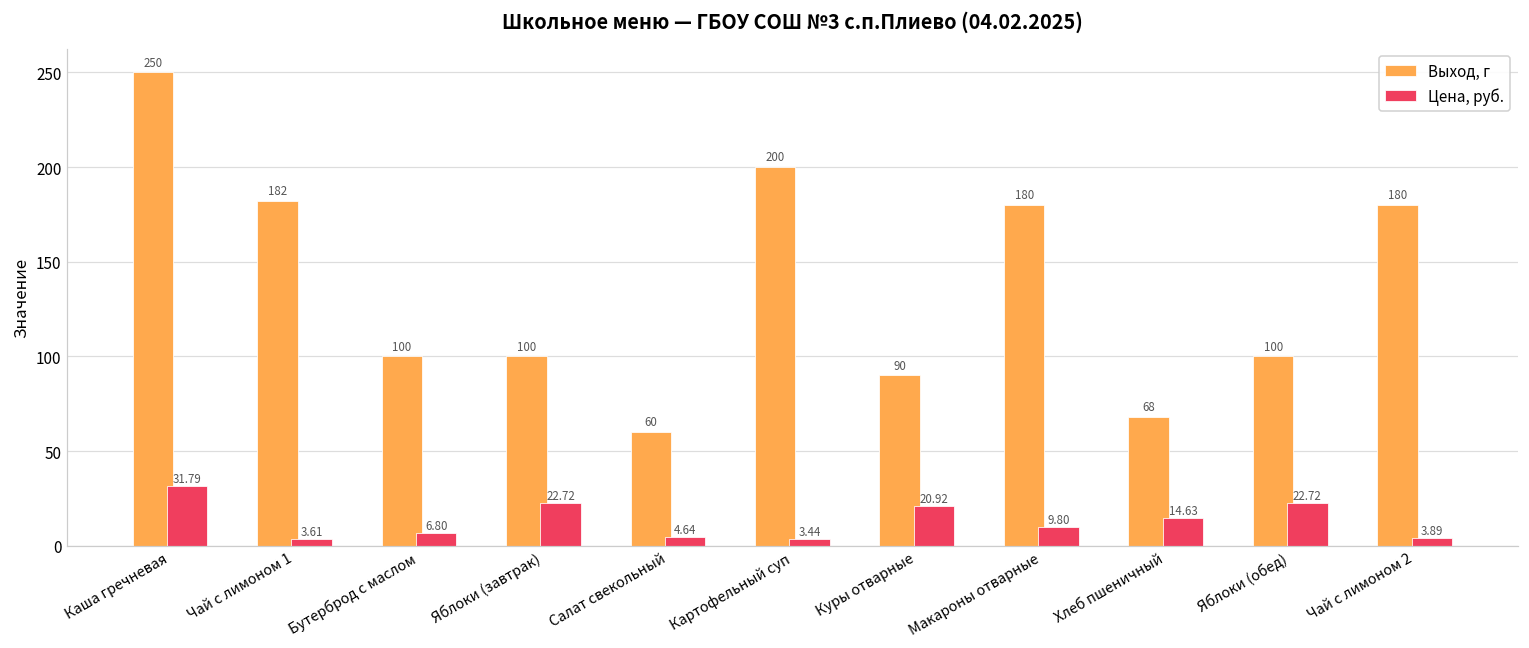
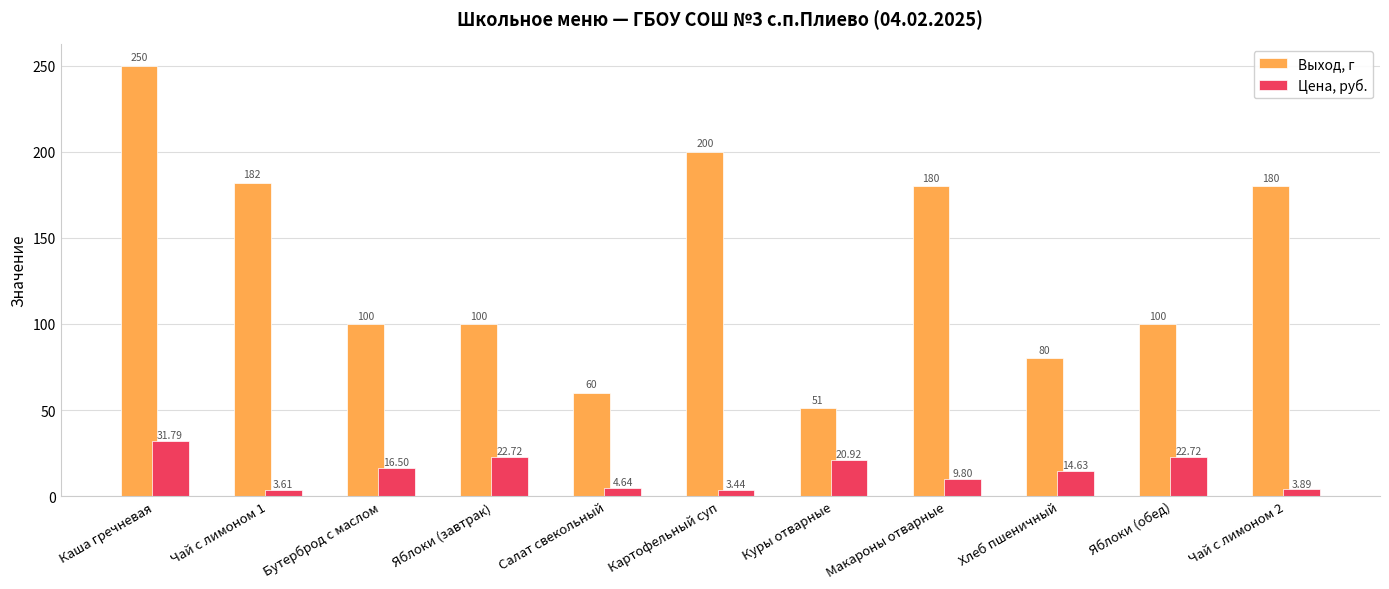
  {
    "Выход, г": {
      "Каша гречневая": 250,
      "Чай с лимоном 1": 182,
      "Бутерброд с маслом": 100,
      "Яблоки (завтрак)": 100,
      "Салат свекольный": 60,
      "Картофельный суп": 200,
-     "Куры отварные": 90,
+     "Куры отварные": 51,
      "Макароны отварные": 180,
-     "Хлеб пшеничный": 68,
+     "Хлеб пшеничный": 80,
      "Яблоки (обед)": 100,
      "Чай с лимоном 2": 180
    },
    "Цена, руб.": {
      "Каша гречневая": 31.79,
      "Чай с лимоном 1": 3.61,
-     "Бутерброд с маслом": 6.80,
+     "Бутерброд с маслом": 16.50,
      "Яблоки (завтрак)": 22.72,
      "Салат свекольный": 4.64,
      "Картофельный суп": 3.44,
      "Куры отварные": 20.92,
      "Макароны отварные": 9.80,
      "Хлеб пшеничный": 14.63,
      "Яблоки (обед)": 22.72,
      "Чай с лимоном 2": 3.89
    }
  }
